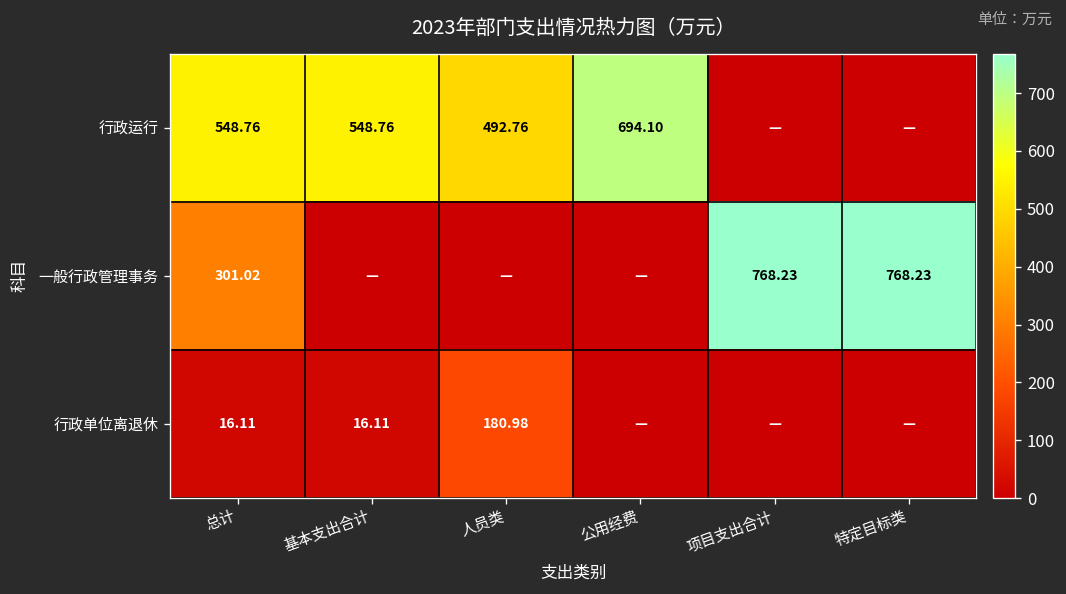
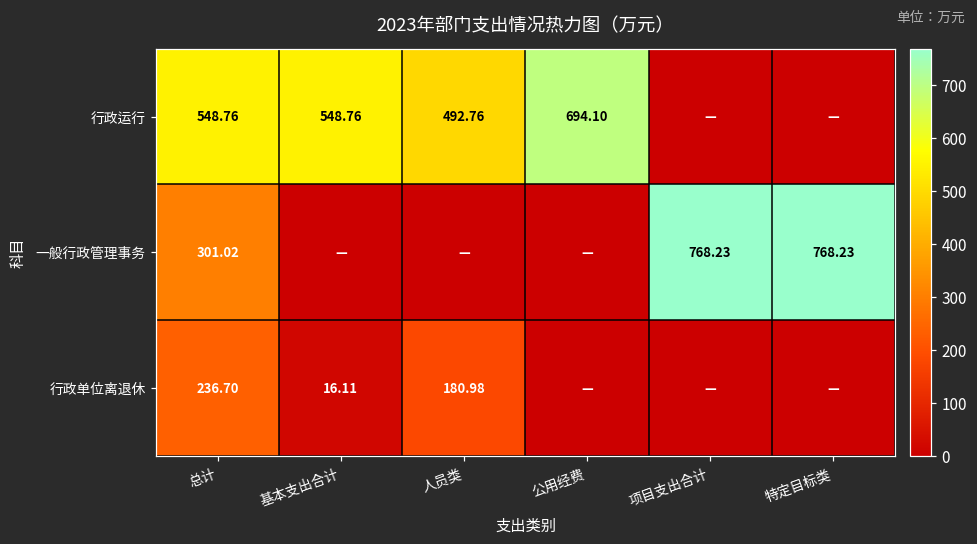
  {
    "行政运行": {
      "总计": 548.76,
      "基本支出合计": 548.76,
      "人员类": 492.76,
      "公用经费": 694.10
    },
    "一般行政管理事务": {
      "总计": 301.02,
      "项目支出合计": 768.23,
      "特定目标类": 768.23
    },
    "行政单位离退休": {
-     "总计": 16.11,
+     "总计": 236.70,
      "基本支出合计": 16.11,
      "人员类": 180.98
    }
  }
